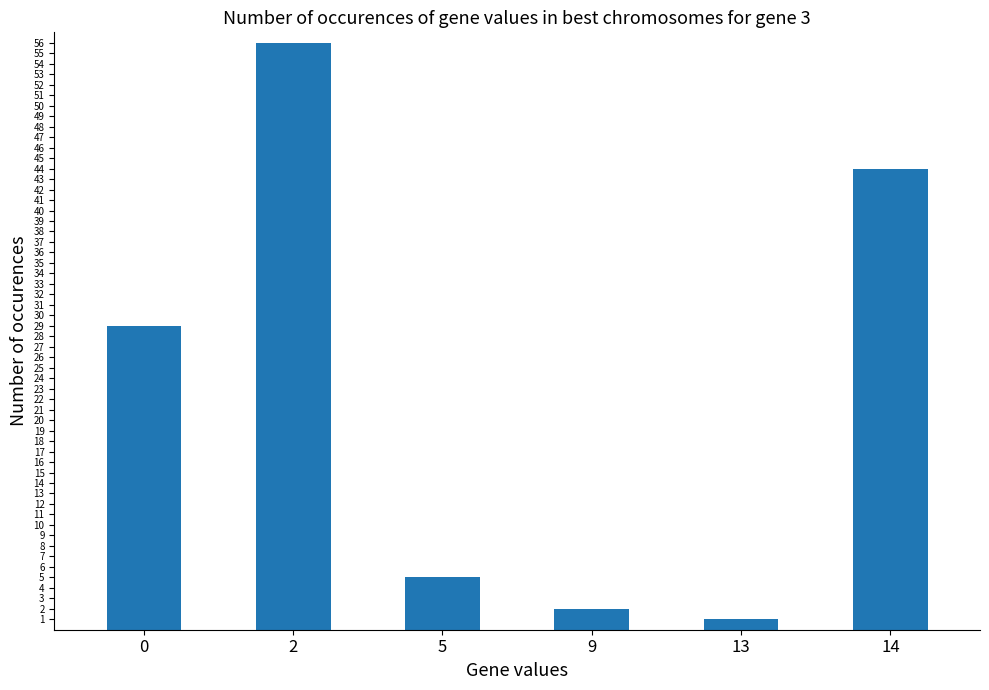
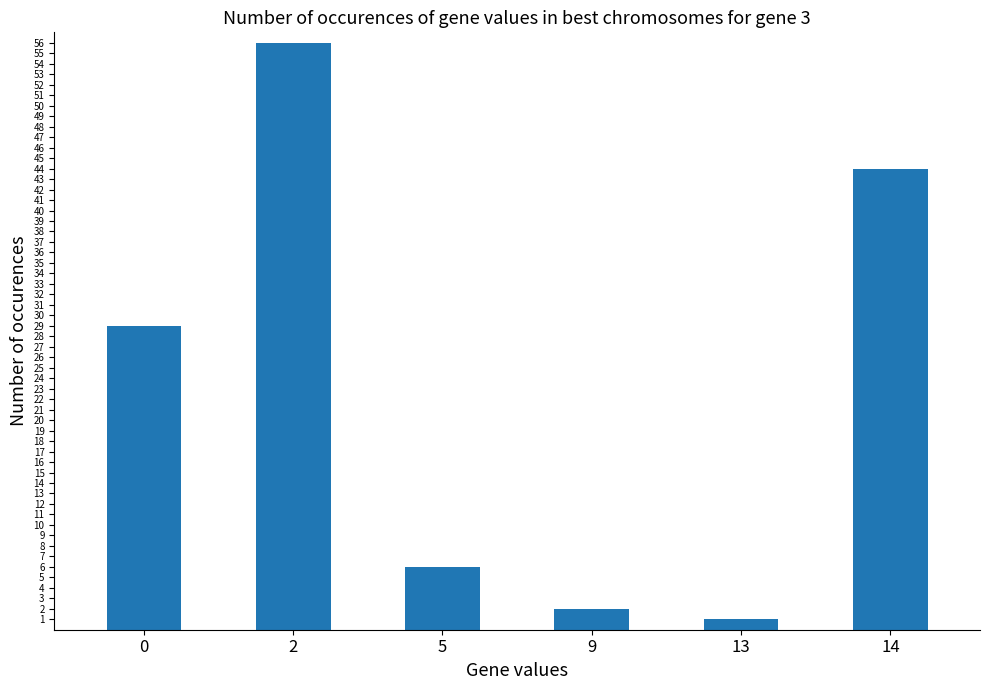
  {
    "0": 29,
    "2": 56,
-   "5": 5,
+   "5": 6,
    "9": 2,
    "13": 1,
    "14": 44
  }
